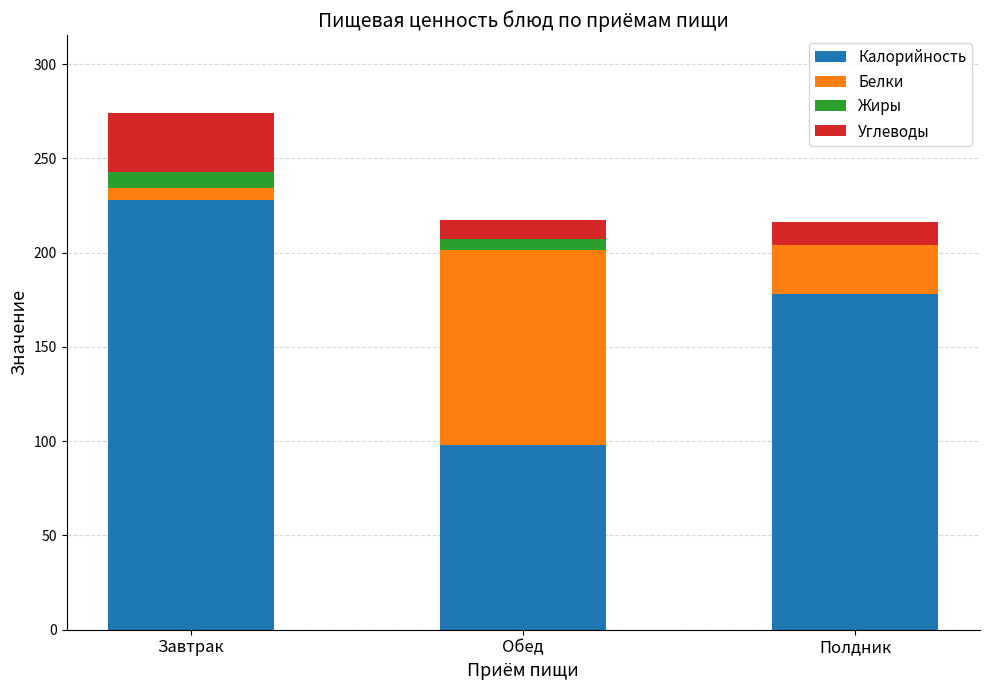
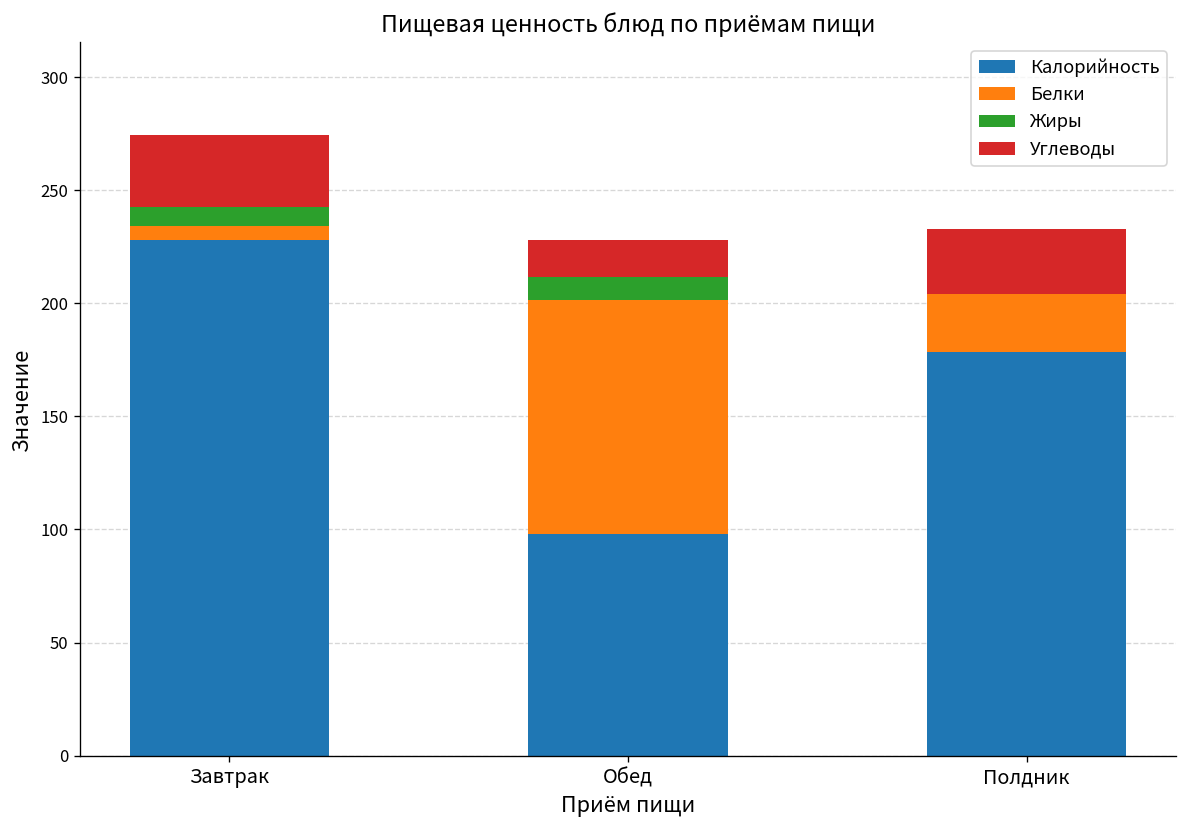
  {
    "Калорийность": {
      "Завтрак": 228,
      "Обед": 98,
      "Полдник": 178
    },
    "Белки": {
      "Завтрак": 6,
      "Обед": 104,
      "Полдник": 26
    },
    "Жиры": {
      "Завтрак": 9,
-     "Обед": 6
+     "Обед": 10
    },
    "Углеводы": {
      "Завтрак": 32,
-     "Обед": 10,
-     "Полдник": 13
+     "Обед": 16,
+     "Полдник": 29
    }
  }
